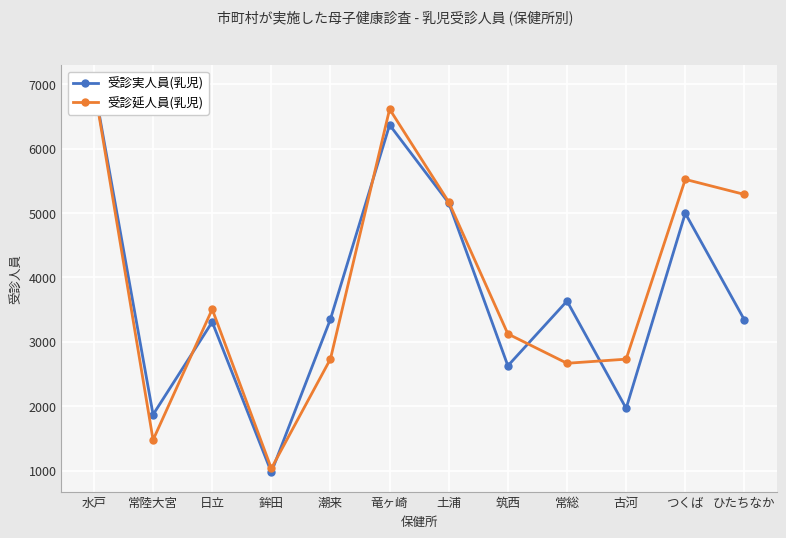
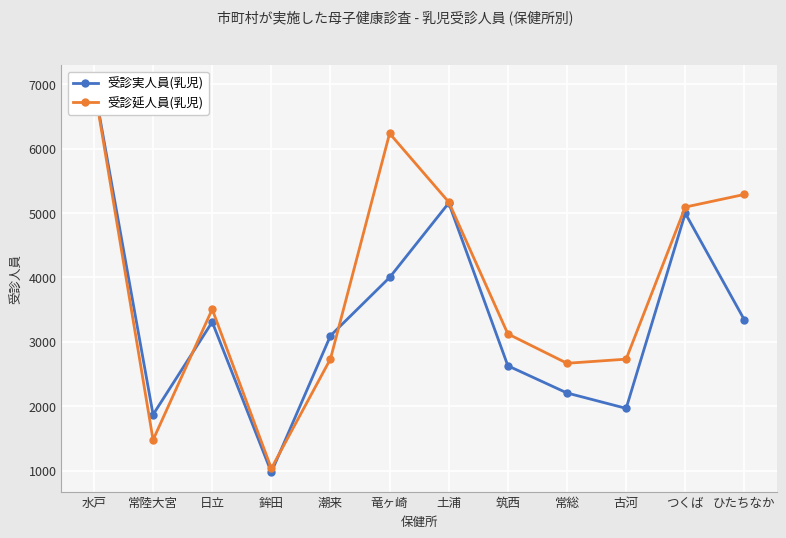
  {
    "受診実人員(乳児)": {
      "常陸大宮": 1900,
      "日立": 3300,
      "鉾田": 1000,
-     "潮来": 3400,
-     "竜ヶ崎": 6400,
+     "潮来": 3100,
+     "竜ヶ崎": 4000,
      "筑西": 2600,
-     "常総": 3600,
+     "常総": 2200,
      "古河": 2000,
      "つくば": 5000,
      "ひたちなか": 3300
    },
    "受診延人員(乳児)": {
      "常陸大宮": 1500,
      "日立": 3500,
      "鉾田": 1000,
      "潮来": 2700,
-     "竜ヶ崎": 6600,
+     "竜ヶ崎": 6200,
      "筑西": 3100,
      "常総": 2700,
      "古河": 2700,
-     "つくば": 5500,
+     "つくば": 5100,
      "ひたちなか": 5300
    }
  }
